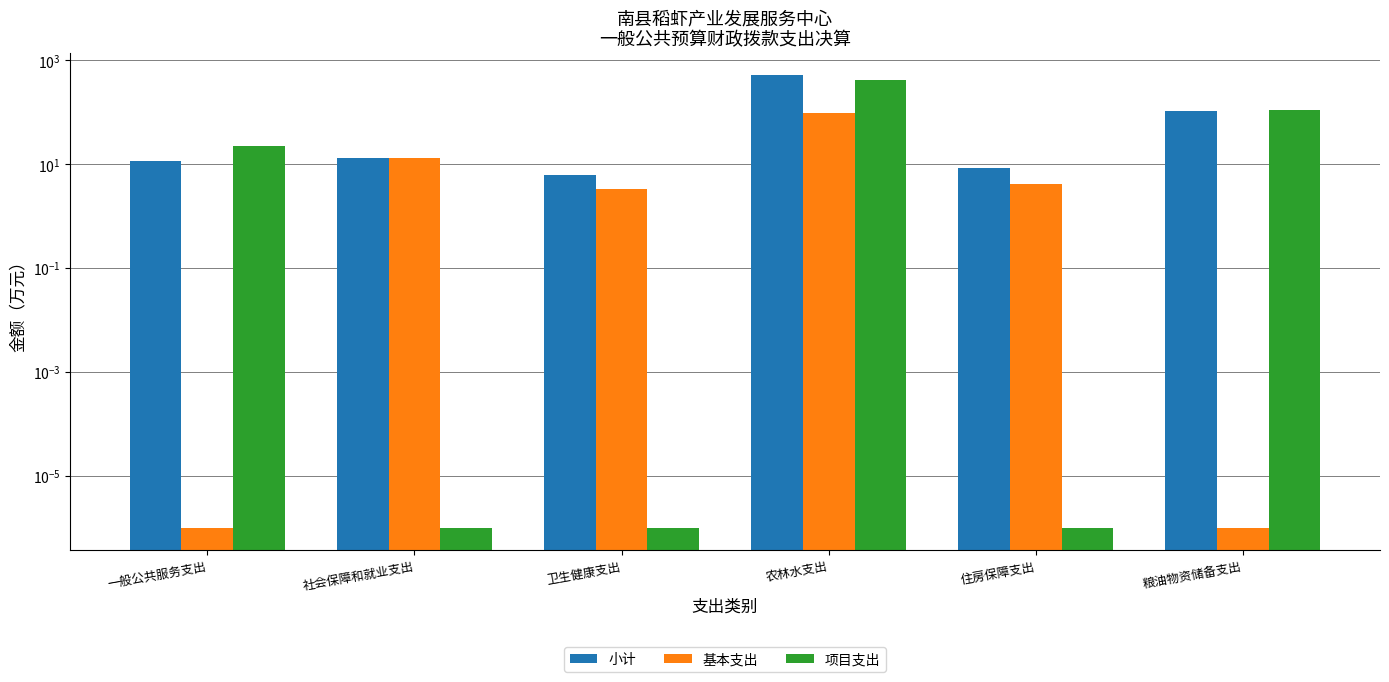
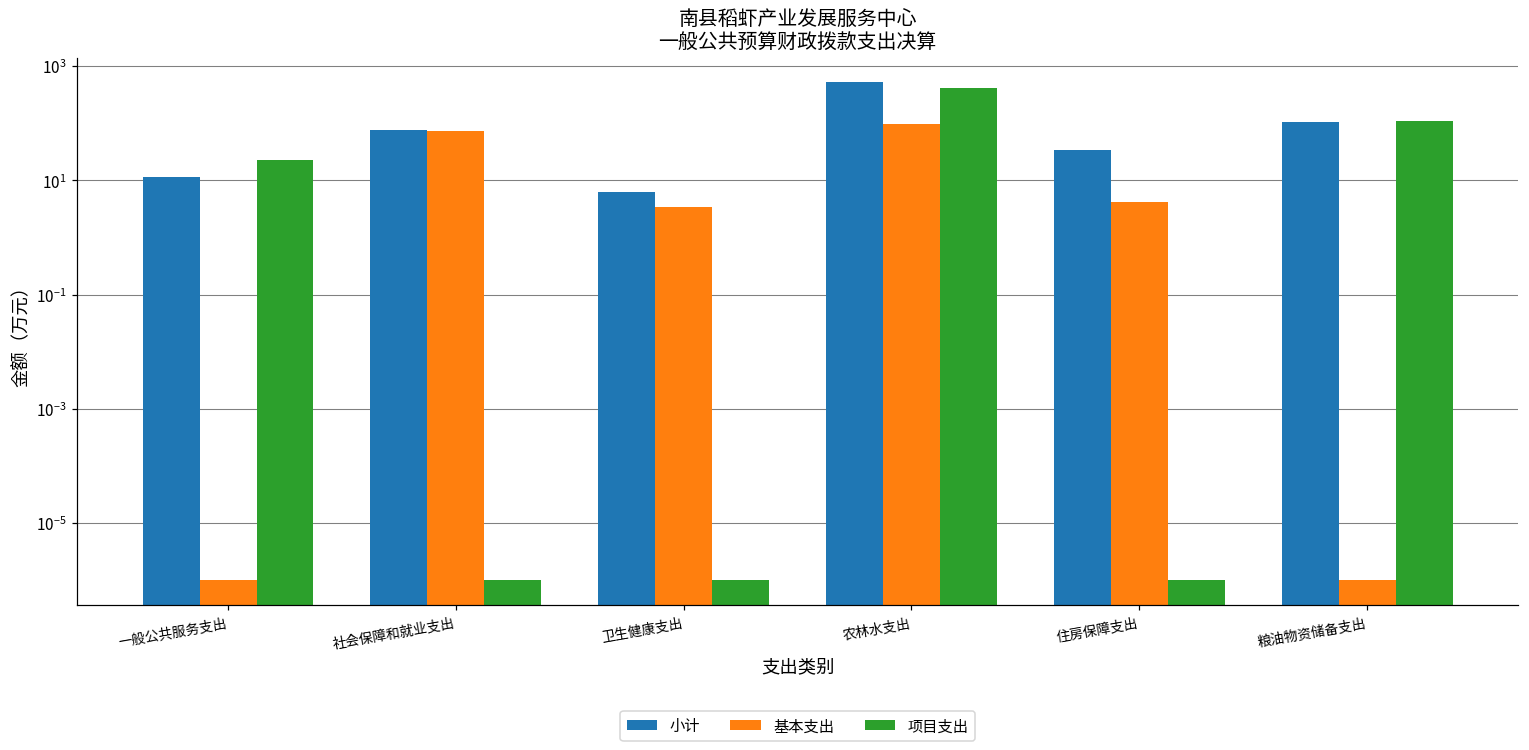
  {
    "小计": {
      "一般公共服务支出": 11,
-     "社会保障和就业支出": 13,
+     "社会保障和就业支出": 80,
      "卫生健康支出": 6,
      "农林水支出": 500,
-     "住房保障支出": 8,
+     "住房保障支出": 30,
      "粮油物资储备支出": 110
    },
    "基本支出": {
      "一般公共服务支出": 0.0000010,
-     "社会保障和就业支出": 13,
+     "社会保障和就业支出": 70,
      "卫生健康支出": 3,
      "农林水支出": 100,
      "住房保障支出": 4,
      "粮油物资储备支出": 0.0000010
    },
    "项目支出": {
      "一般公共服务支出": 20,
      "社会保障和就业支出": 0.0000010,
      "卫生健康支出": 0.0000010,
      "农林水支出": 400,
      "住房保障支出": 0.0000010,
      "粮油物资储备支出": 110
    }
  }
